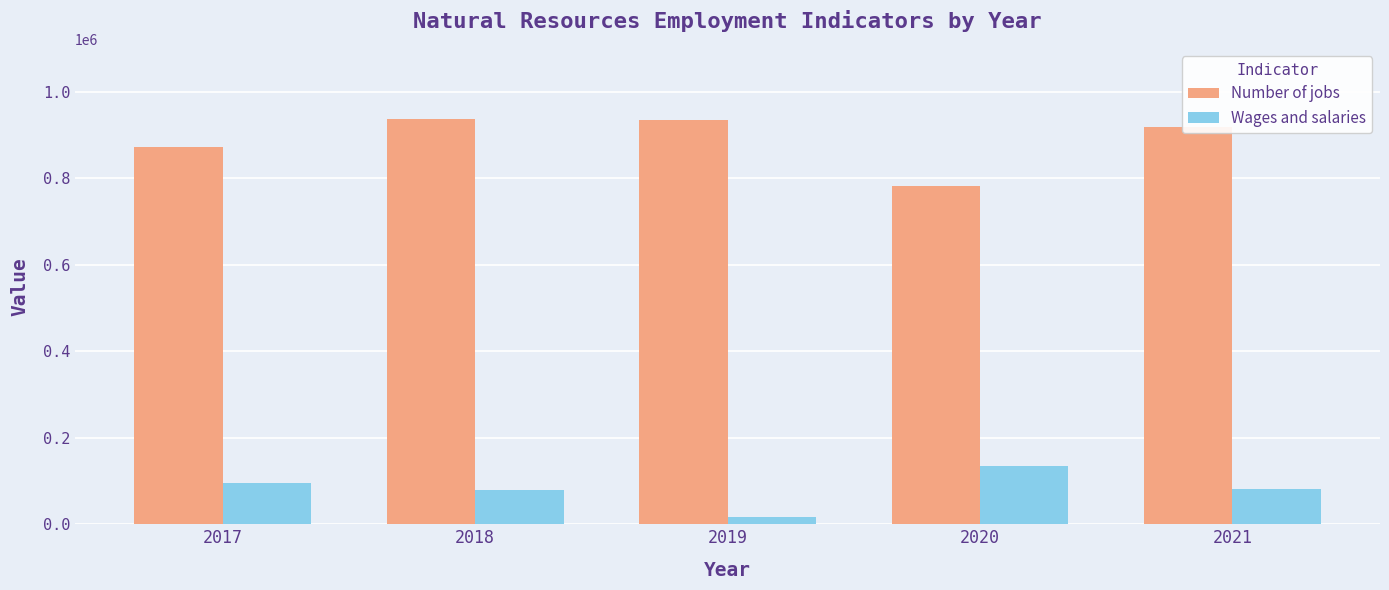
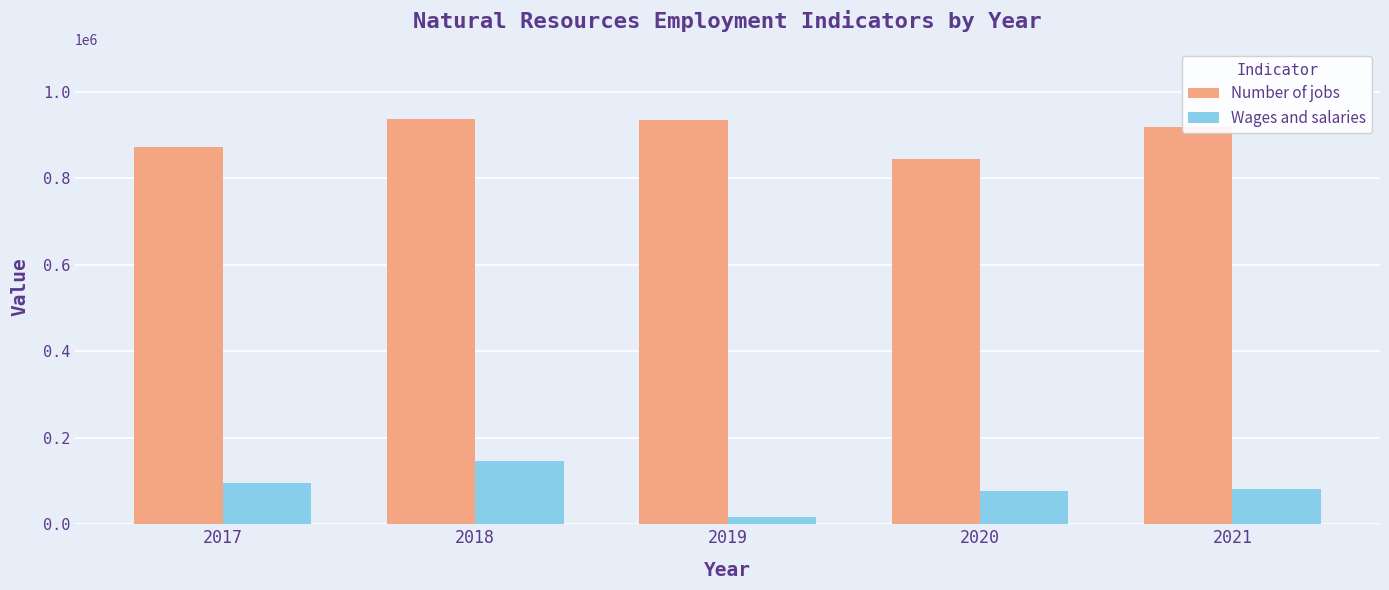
  {
    "Number of jobs": {
      "2017": 870000,
      "2018": 940000,
      "2019": 940000,
-     "2020": 780000
+     "2020": 840000
    },
    "Wages and salaries": {
      "2017": 100000,
-     "2018": 80000,
+     "2018": 150000,
      "2019": 20000,
-     "2020": 130000,
+     "2020": 80000,
      "2021": 80000
    }
  }
